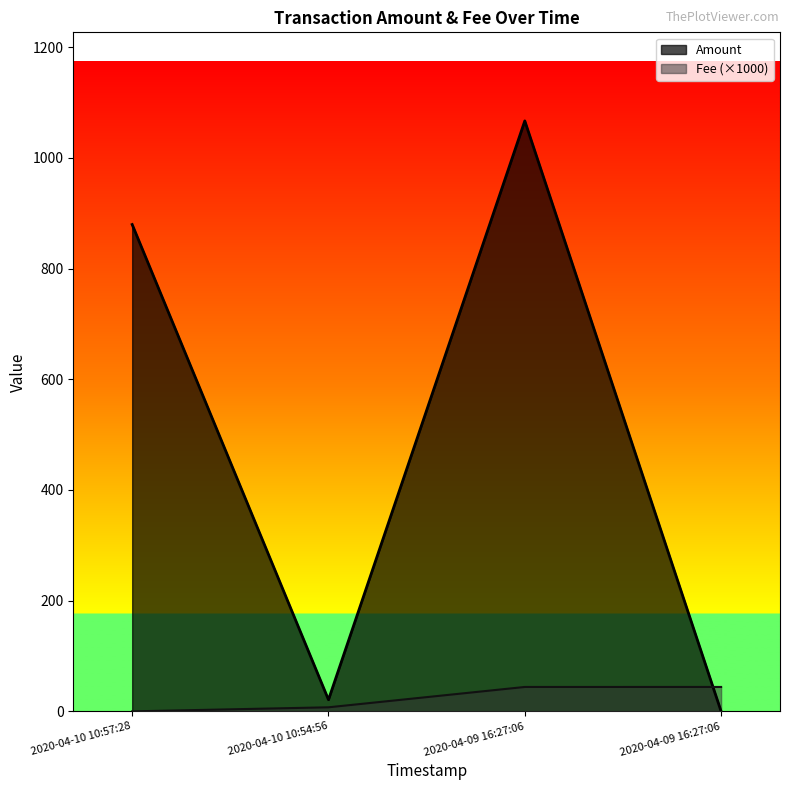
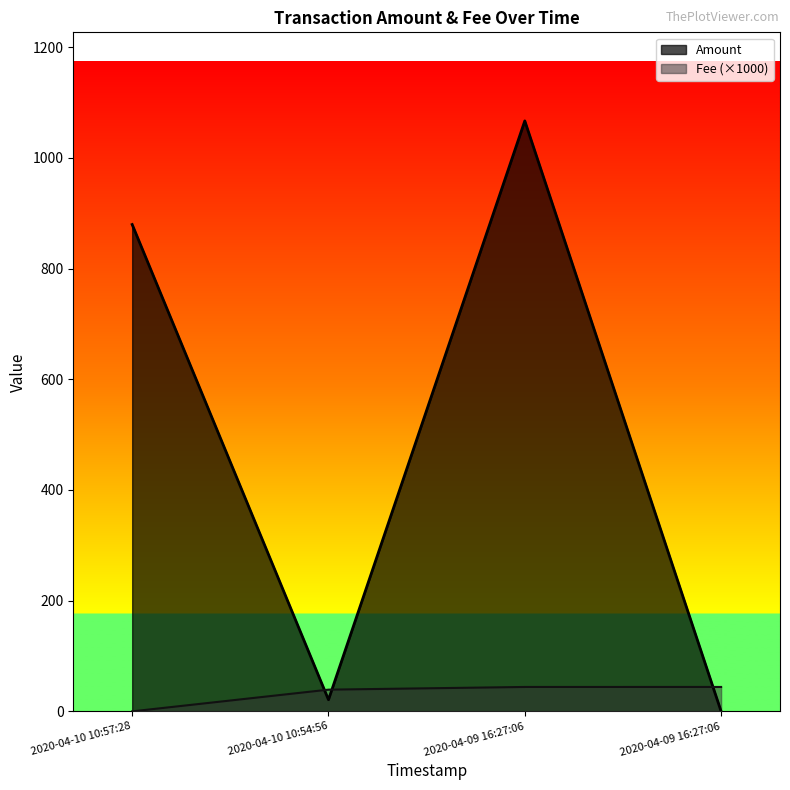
  {
    "Amount": {
      "2020-04-10 10:57:28": 880,
      "2020-04-10 10:54:56": 20
    },
    "Fee (×1000)": {
      "2020-04-10 10:57:28": 0,
-     "2020-04-10 10:54:56": 10
+     "2020-04-10 10:54:56": 40
    }
  }
